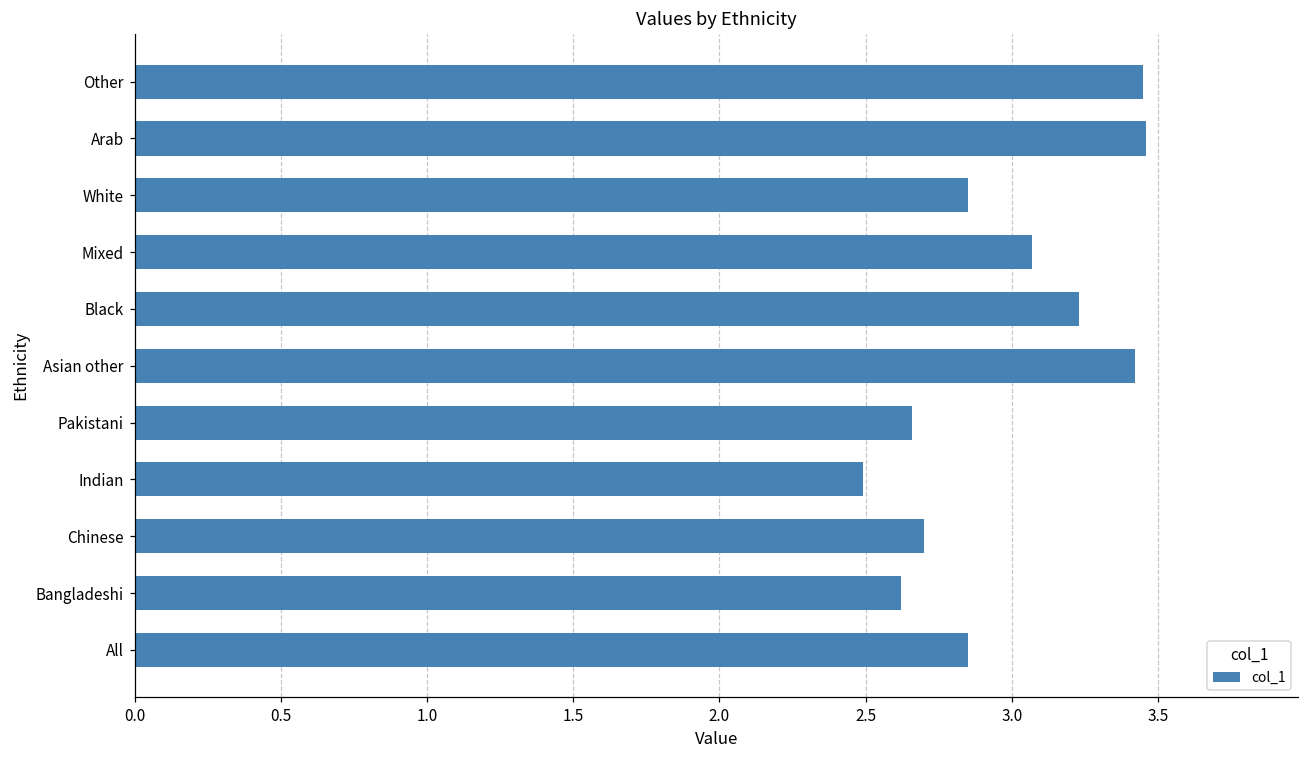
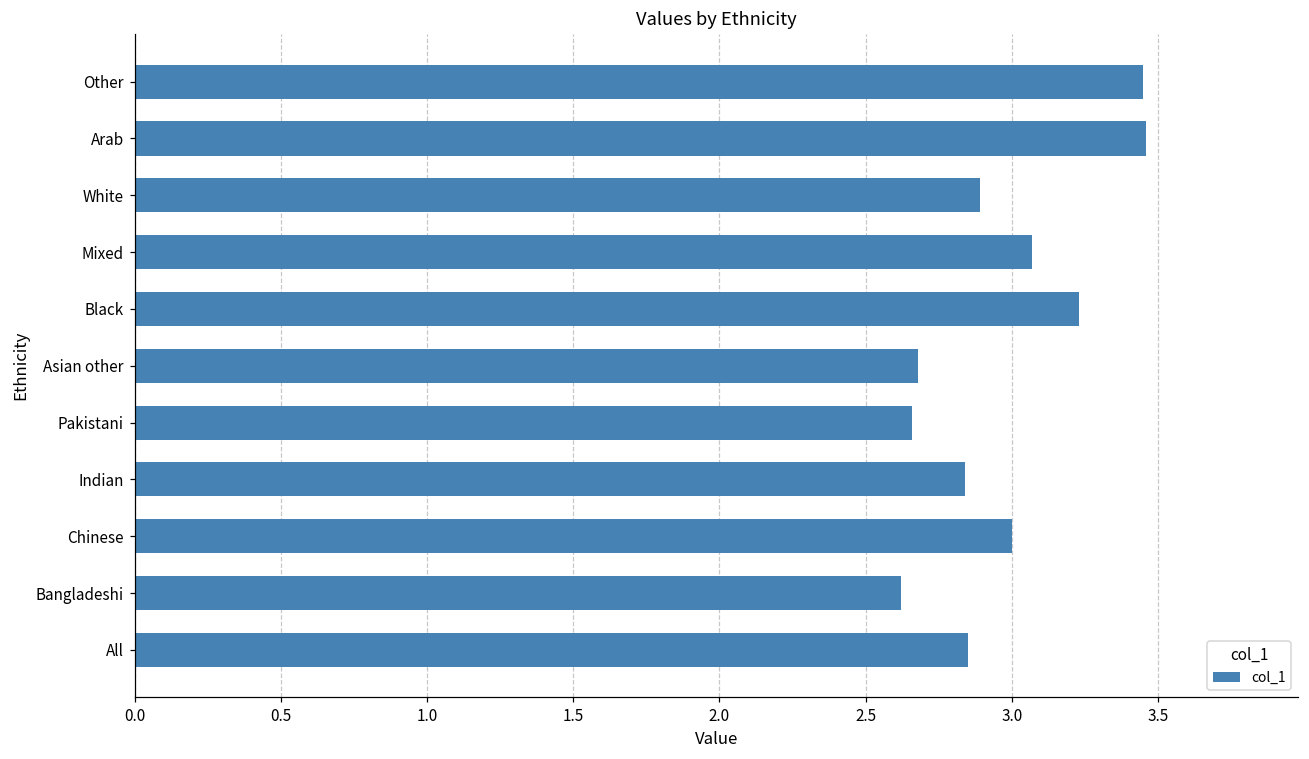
  {
    "Other": 3.45,
    "Arab": 3.46,
-   "White": 2.85,
+   "White": 2.89,
    "Mixed": 3.07,
    "Black": 3.23,
-   "Asian other": 3.42,
+   "Asian other": 2.68,
    "Pakistani": 2.66,
-   "Indian": 2.49,
-   "Chinese": 2.7,
+   "Indian": 2.84,
+   "Chinese": 3.0,
    "Bangladeshi": 2.62,
    "All": 2.85
  }
